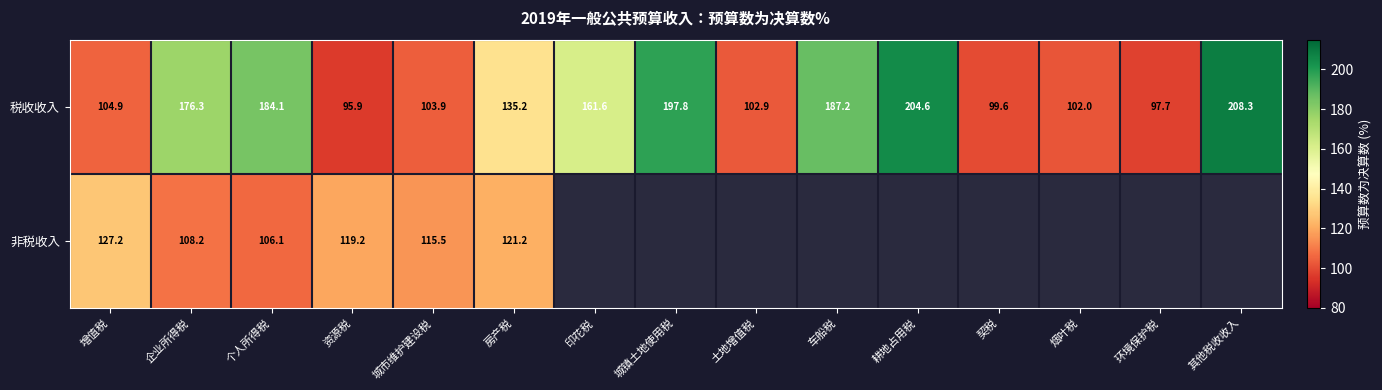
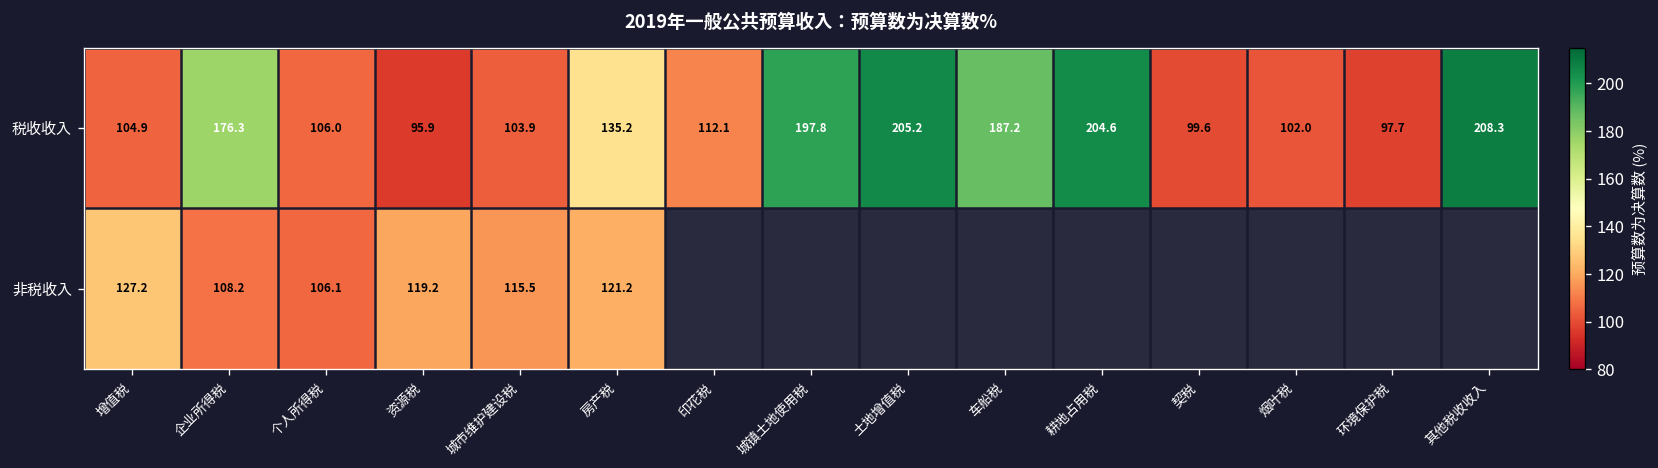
  {
    "税收收入": {
      "增值税": 104.9,
      "企业所得税": 176.3,
-     "个人所得税": 184.1,
+     "个人所得税": 106.0,
      "资源税": 95.9,
      "城市维护建设税": 103.9,
      "房产税": 135.2,
-     "印花税": 161.6,
+     "印花税": 112.1,
      "城镇土地使用税": 197.8,
-     "土地增值税": 102.9,
+     "土地增值税": 205.2,
      "车船税": 187.2,
      "耕地占用税": 204.6,
      "契税": 99.6,
      "烟叶税": 102.0,
      "环境保护税": 97.7,
      "其他税收收入": 208.3
    },
    "非税收入": {
      "增值税": 127.2,
      "企业所得税": 108.2,
      "个人所得税": 106.1,
      "资源税": 119.2,
      "城市维护建设税": 115.5,
      "房产税": 121.2
    }
  }
